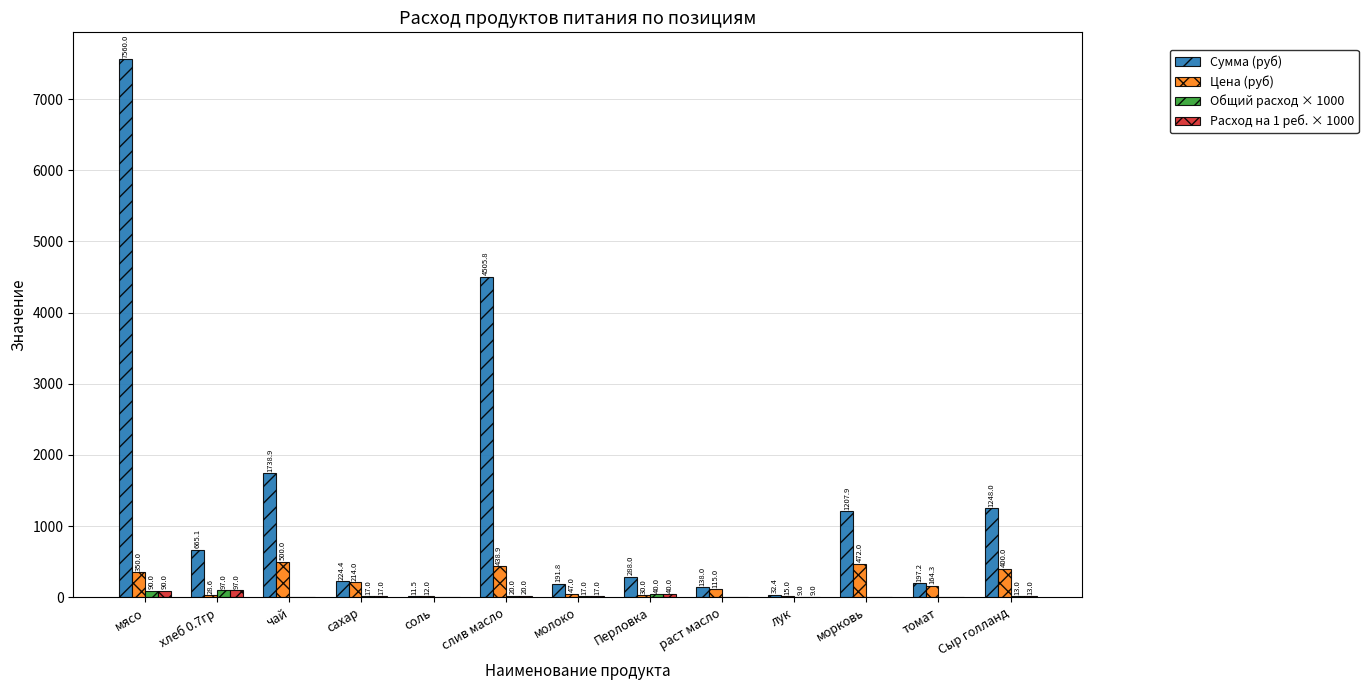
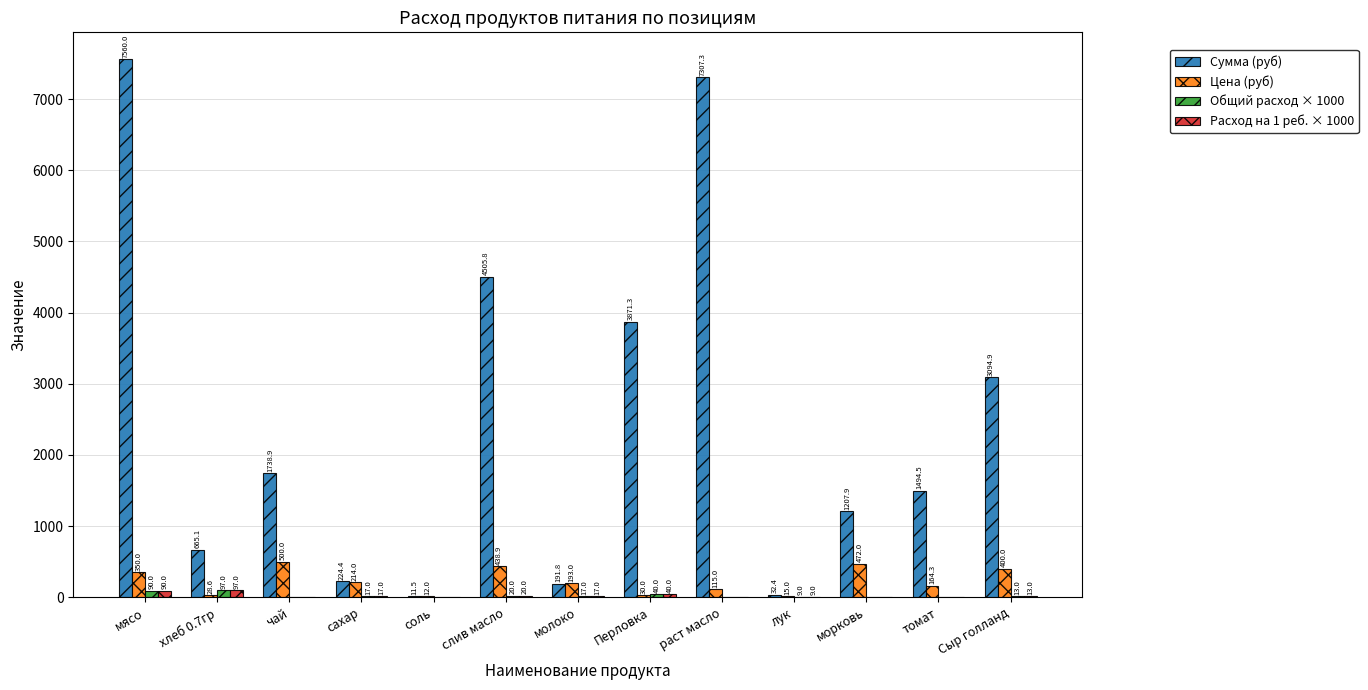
  {
    "Сумма (руб)": {
      "мясо": 7560.0,
      "хлеб 0.7гр": 665.1,
      "чай": 1738.9,
      "сахар": 224.4,
      "соль": 11.5,
      "слив масло": 4505.8,
      "молоко": 191.8,
-     "Перловка": 288.0,
-     "раст масло": 138.0,
+     "Перловка": 3871.3,
+     "раст масло": 7307.3,
      "лук": 32.4,
      "морковь": 1207.9,
-     "томат": 197.2,
-     "Сыр голланд": 1248.0
+     "томат": 1494.5,
+     "Сыр голланд": 3094.9
    },
    "Цена (руб)": {
      "мясо": 350.0,
      "хлеб 0.7гр": 28.6,
      "чай": 500.0,
      "сахар": 214.0,
      "соль": 12.0,
      "слив масло": 438.9,
-     "молоко": 47.0,
+     "молоко": 193.0,
      "Перловка": 30.0,
      "раст масло": 115.0,
      "лук": 15.0,
      "морковь": 472.0,
      "томат": 164.3,
      "Сыр голланд": 400.0
    },
    "Общий расход × 1000": {
      "мясо": 90.0,
      "хлеб 0.7гр": 97.0,
      "сахар": 17.0,
      "слив масло": 20.0,
      "молоко": 17.0,
      "Перловка": 40.0,
      "лук": 9.0,
      "Сыр голланд": 13.0
    },
    "Расход на 1 реб. × 1000": {
      "мясо": 90.0,
      "хлеб 0.7гр": 97.0,
      "сахар": 17.0,
      "слив масло": 20.0,
      "молоко": 17.0,
      "Перловка": 40.0,
      "лук": 9.0,
      "Сыр голланд": 13.0
    }
  }
